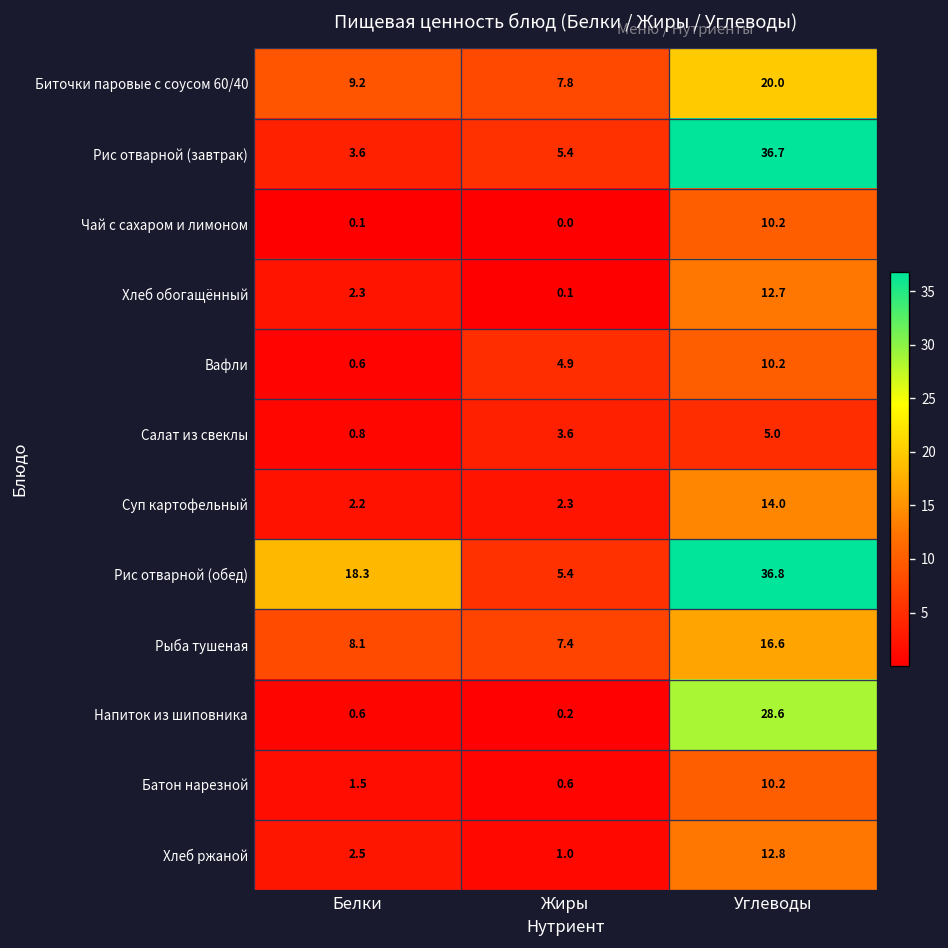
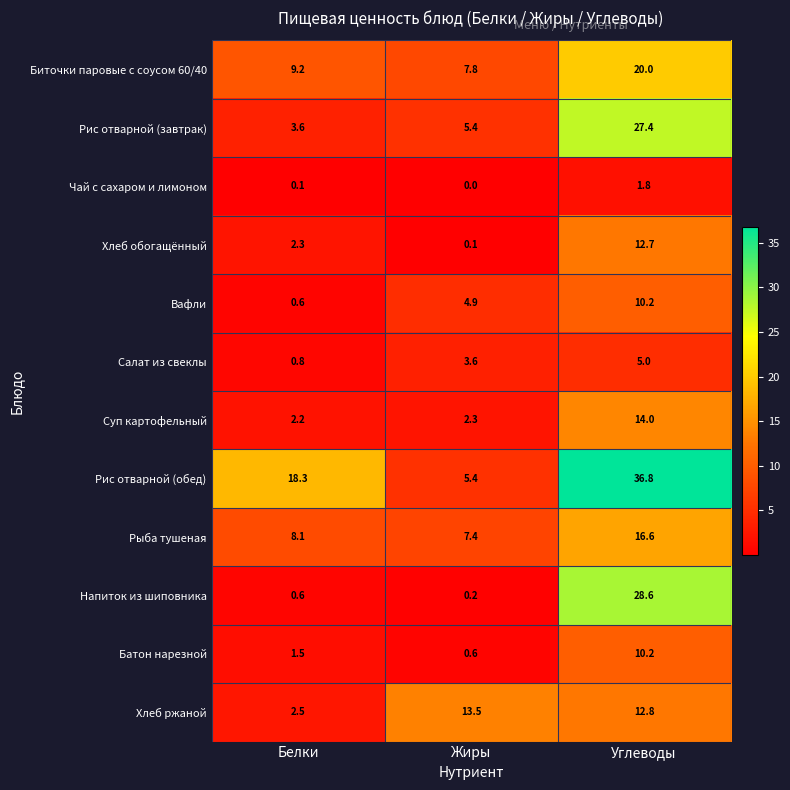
  {
    "Биточки паровые с соусом 60/40": {
      "Белки": 9.2,
      "Жиры": 7.8,
      "Углеводы": 20.0
    },
    "Рис отварной (завтрак)": {
      "Белки": 3.6,
      "Жиры": 5.4,
-     "Углеводы": 36.7
+     "Углеводы": 27.4
    },
    "Чай с сахаром и лимоном": {
      "Белки": 0.1,
      "Жиры": 0.0,
-     "Углеводы": 10.2
+     "Углеводы": 1.8
    },
    "Хлеб обогащённый": {
      "Белки": 2.3,
      "Жиры": 0.1,
      "Углеводы": 12.7
    },
    "Вафли": {
      "Белки": 0.6,
      "Жиры": 4.9,
      "Углеводы": 10.2
    },
    "Салат из свеклы": {
      "Белки": 0.8,
      "Жиры": 3.6,
      "Углеводы": 5.0
    },
    "Суп картофельный": {
      "Белки": 2.2,
      "Жиры": 2.3,
      "Углеводы": 14.0
    },
    "Рис отварной (обед)": {
      "Белки": 18.3,
      "Жиры": 5.4,
      "Углеводы": 36.8
    },
    "Рыба тушеная": {
      "Белки": 8.1,
      "Жиры": 7.4,
      "Углеводы": 16.6
    },
    "Напиток из шиповника": {
      "Белки": 0.6,
      "Жиры": 0.2,
      "Углеводы": 28.6
    },
    "Батон нарезной": {
      "Белки": 1.5,
      "Жиры": 0.6,
      "Углеводы": 10.2
    },
    "Хлеб ржаной": {
      "Белки": 2.5,
-     "Жиры": 1.0,
+     "Жиры": 13.5,
      "Углеводы": 12.8
    }
  }
